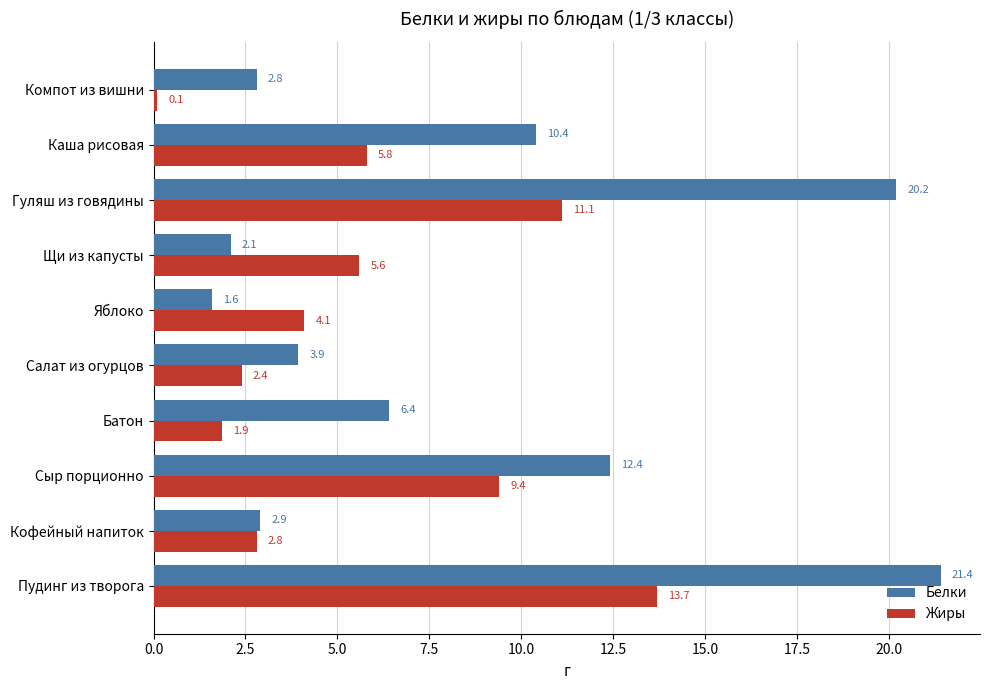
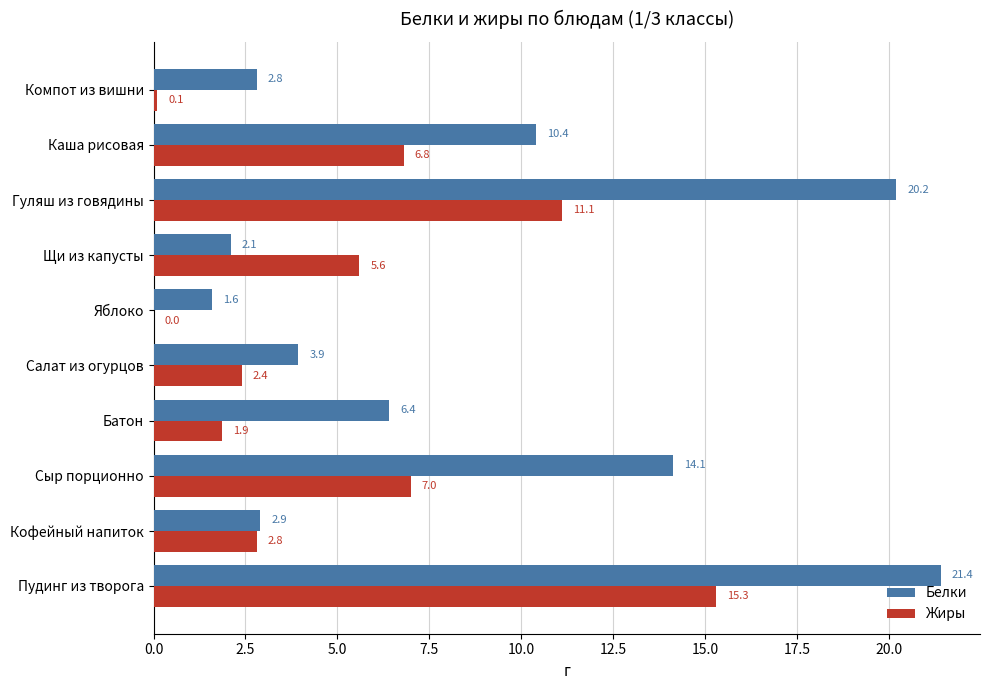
  {
    "Белки": {
      "Компот из вишни": 2.8,
      "Каша рисовая": 10.4,
      "Гуляш из говядины": 20.2,
      "Щи из капусты": 2.1,
      "Яблоко": 1.6,
      "Салат из огурцов": 3.9,
      "Батон": 6.4,
-     "Сыр порционно": 12.4,
+     "Сыр порционно": 14.1,
      "Кофейный напиток": 2.9,
      "Пудинг из творога": 21.4
    },
    "Жиры": {
      "Компот из вишни": 0.1,
-     "Каша рисовая": 5.8,
+     "Каша рисовая": 6.8,
      "Гуляш из говядины": 11.1,
      "Щи из капусты": 5.6,
-     "Яблоко": 4.1,
+     "Яблоко": 0.0,
      "Салат из огурцов": 2.4,
      "Батон": 1.9,
-     "Сыр порционно": 9.4,
+     "Сыр порционно": 7.0,
      "Кофейный напиток": 2.8,
-     "Пудинг из творога": 13.7
+     "Пудинг из творога": 15.3
    }
  }
